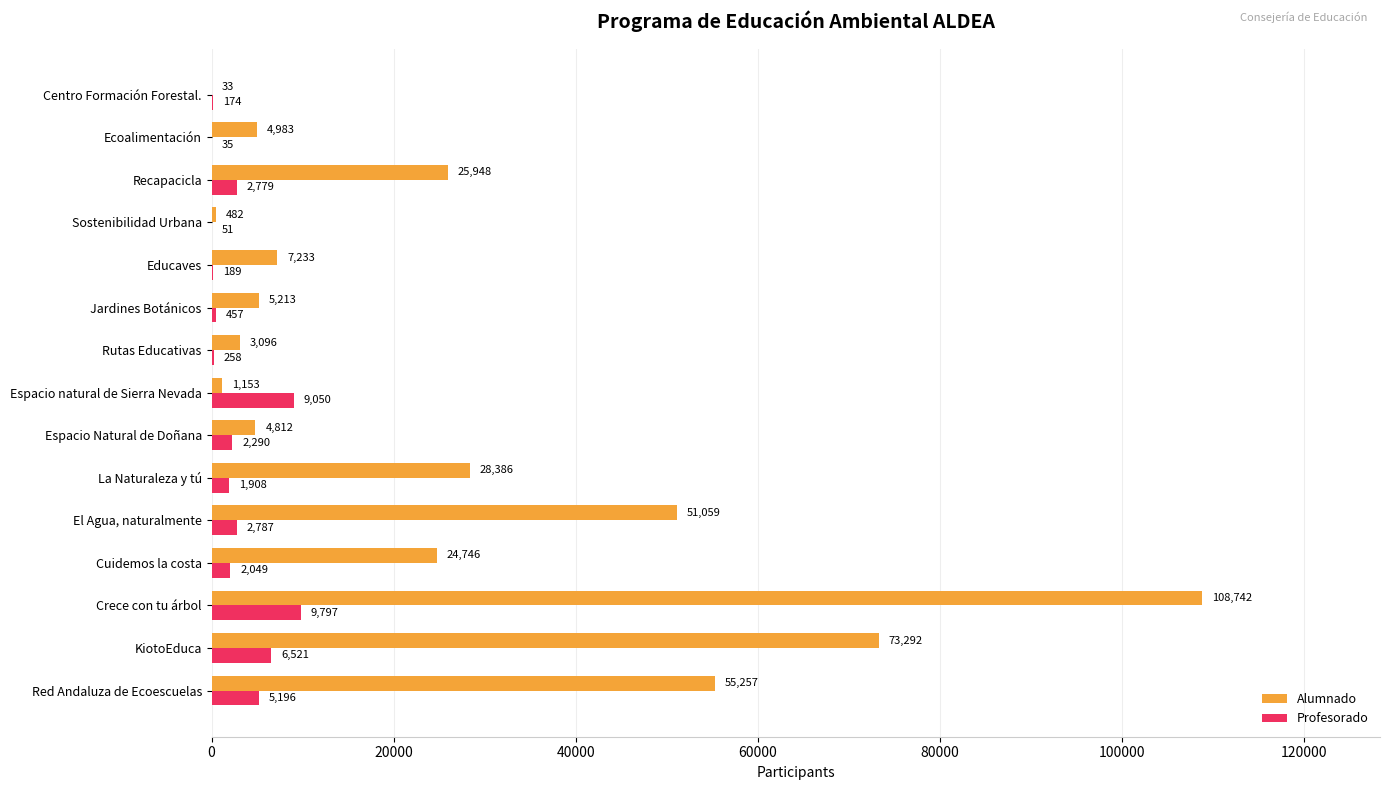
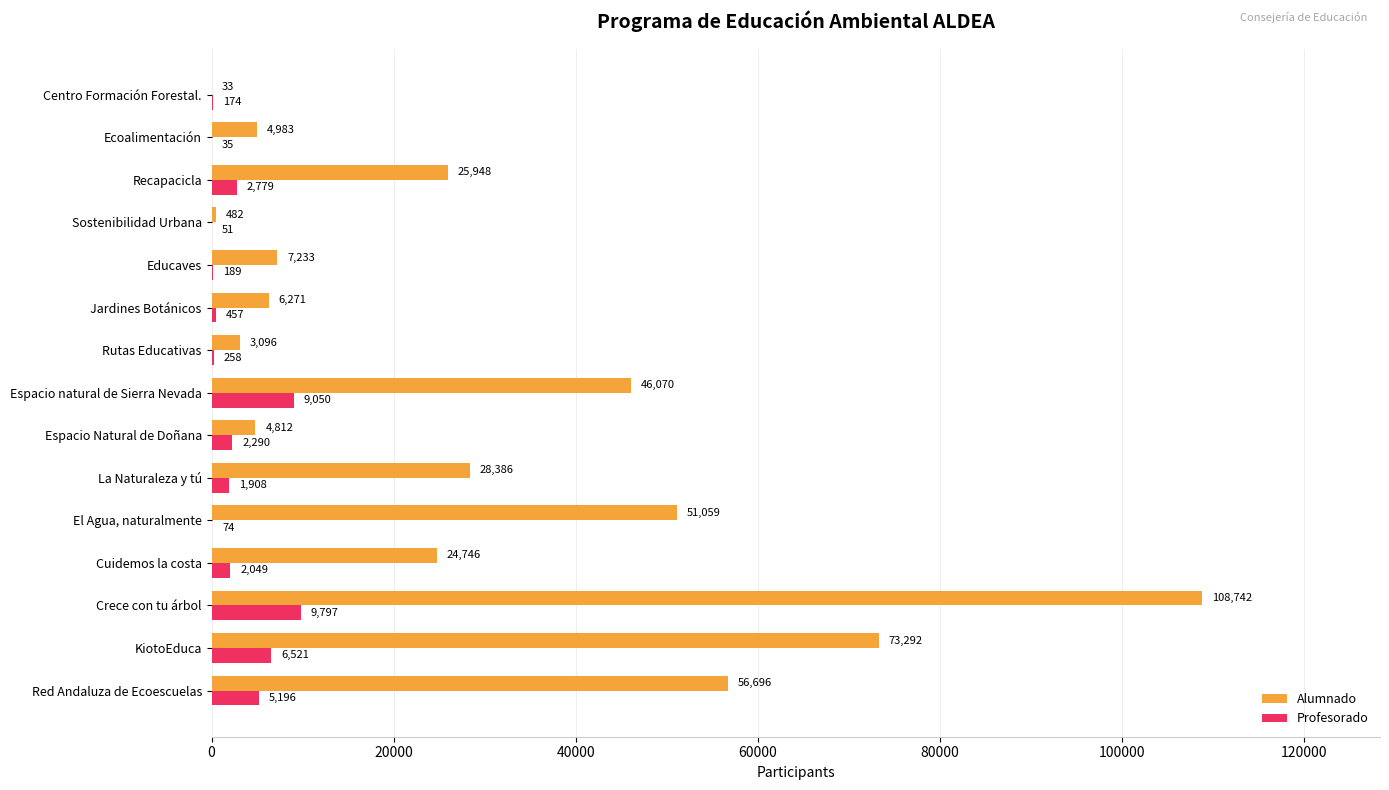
  {
    "Alumnado": {
      "Centro Formación Forestal.": "33",
      "Ecoalimentación": "4,983",
      "Recapacicla": "25,948",
      "Sostenibilidad Urbana": "482",
      "Educaves": "7,233",
-     "Jardines Botánicos": "5,213",
+     "Jardines Botánicos": "6,271",
      "Rutas Educativas": "3,096",
-     "Espacio natural de Sierra Nevada": "1,153",
+     "Espacio natural de Sierra Nevada": "46,070",
      "Espacio Natural de Doñana": "4,812",
      "La Naturaleza y tú": "28,386",
      "El Agua, naturalmente": "51,059",
      "Cuidemos la costa": "24,746",
      "Crece con tu árbol": "108,742",
      "KiotoEduca": "73,292",
-     "Red Andaluza de Ecoescuelas": "55,257"
+     "Red Andaluza de Ecoescuelas": "56,696"
    },
    "Profesorado": {
      "Centro Formación Forestal.": "174",
      "Ecoalimentación": "35",
      "Recapacicla": "2,779",
      "Sostenibilidad Urbana": "51",
      "Educaves": "189",
      "Jardines Botánicos": "457",
      "Rutas Educativas": "258",
      "Espacio natural de Sierra Nevada": "9,050",
      "Espacio Natural de Doñana": "2,290",
      "La Naturaleza y tú": "1,908",
-     "El Agua, naturalmente": "2,787",
+     "El Agua, naturalmente": "74",
      "Cuidemos la costa": "2,049",
      "Crece con tu árbol": "9,797",
      "KiotoEduca": "6,521",
      "Red Andaluza de Ecoescuelas": "5,196"
    }
  }
